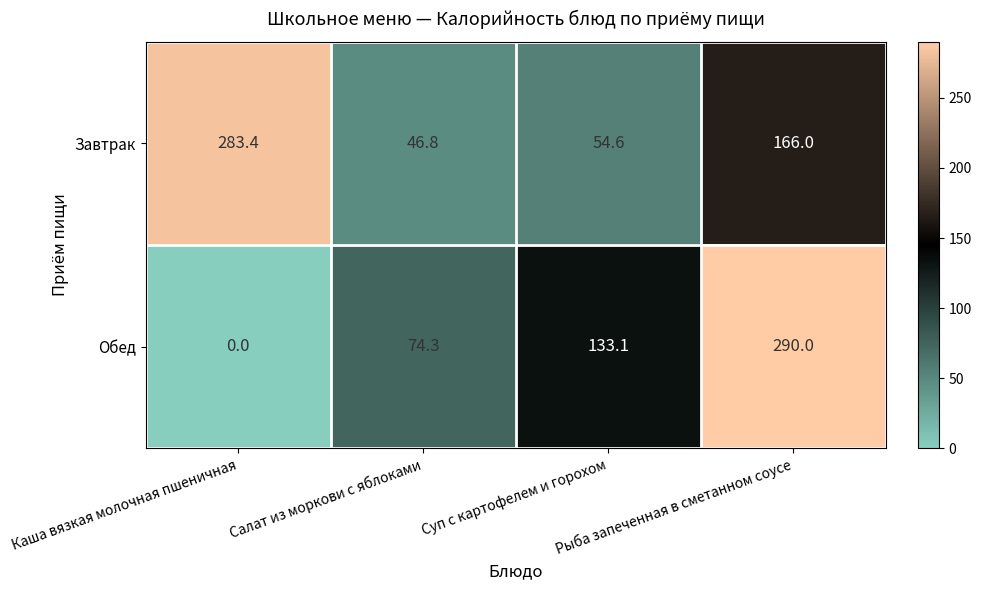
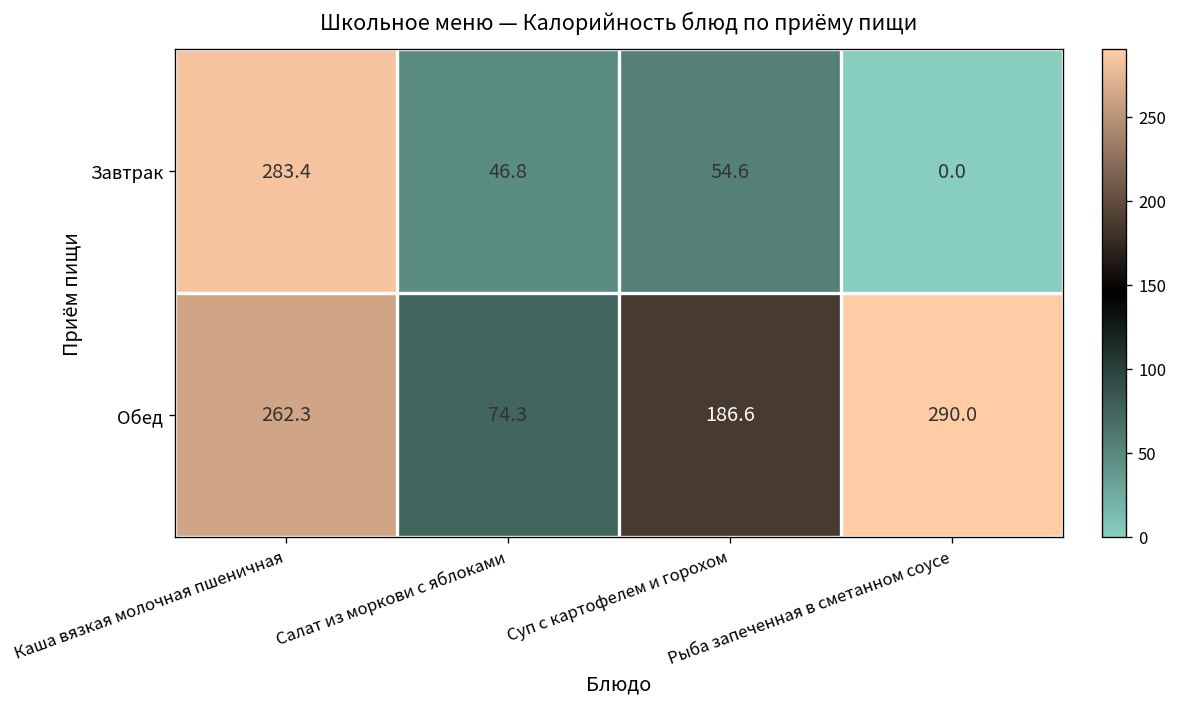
  {
    "Завтрак": {
      "Каша вязкая молочная пшеничная": 283.4,
      "Салат из моркови с яблоками": 46.8,
      "Суп с картофелем и горохом": 54.6,
-     "Рыба запеченная в сметанном соусе": 166.0
+     "Рыба запеченная в сметанном соусе": 0.0
    },
    "Обед": {
-     "Каша вязкая молочная пшеничная": 0.0,
+     "Каша вязкая молочная пшеничная": 262.3,
      "Салат из моркови с яблоками": 74.3,
-     "Суп с картофелем и горохом": 133.1,
+     "Суп с картофелем и горохом": 186.6,
      "Рыба запеченная в сметанном соусе": 290.0
    }
  }
